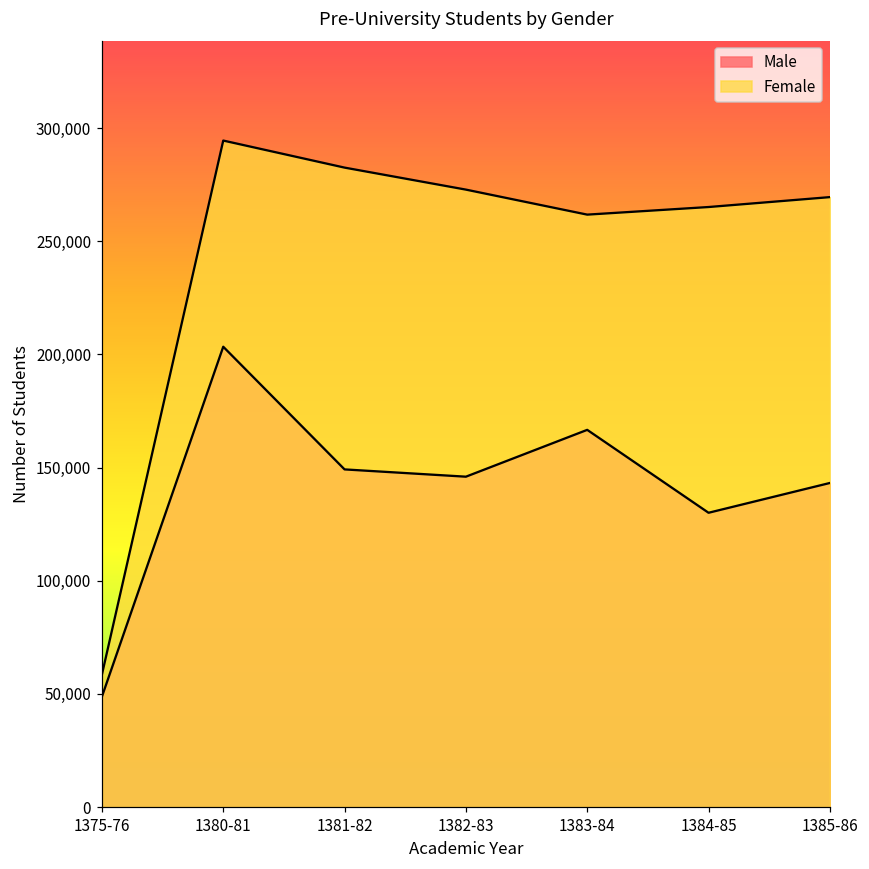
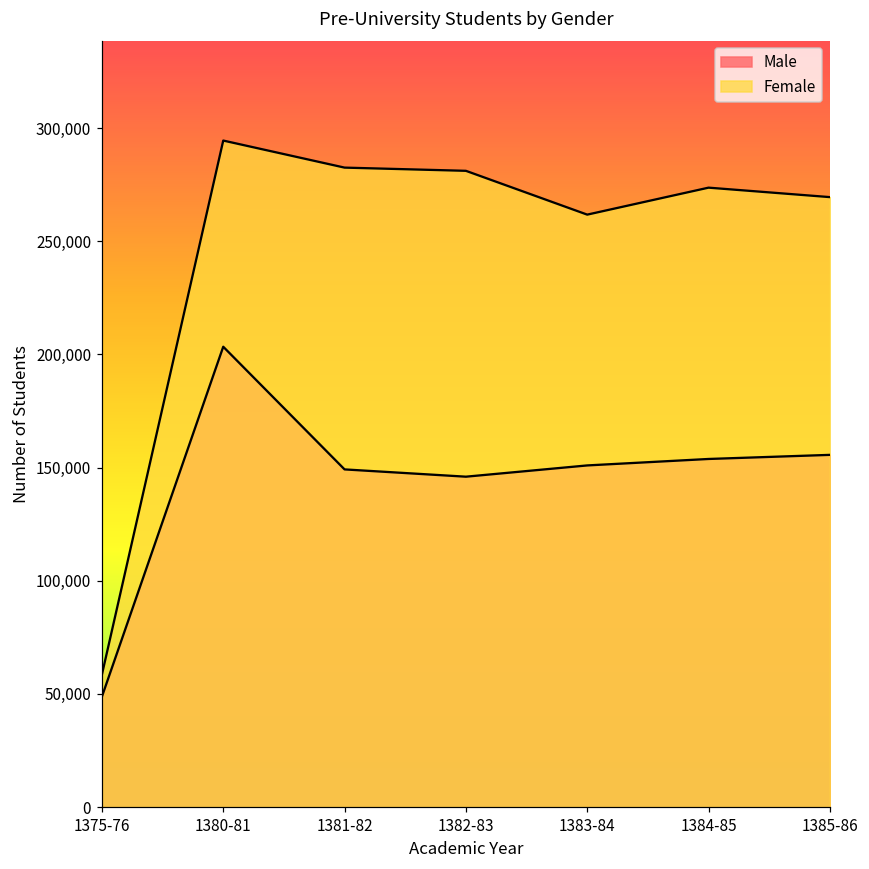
  {
    "Male": {
      "1375-76": "49,000",
      "1380-81": "203,000",
      "1381-82": "149,000",
      "1382-83": "146,000",
-     "1383-84": "167,000",
-     "1384-85": "130,000",
-     "1385-86": "143,000"
+     "1383-84": "151,000",
+     "1384-85": "154,000",
+     "1385-86": "156,000"
    },
    "Female": {
      "1375-76": "59,000",
      "1380-81": "294,000",
      "1381-82": "283,000",
-     "1382-83": "273,000",
+     "1382-83": "281,000",
      "1383-84": "262,000",
-     "1384-85": "265,000",
+     "1384-85": "274,000",
      "1385-86": "270,000"
    }
  }
